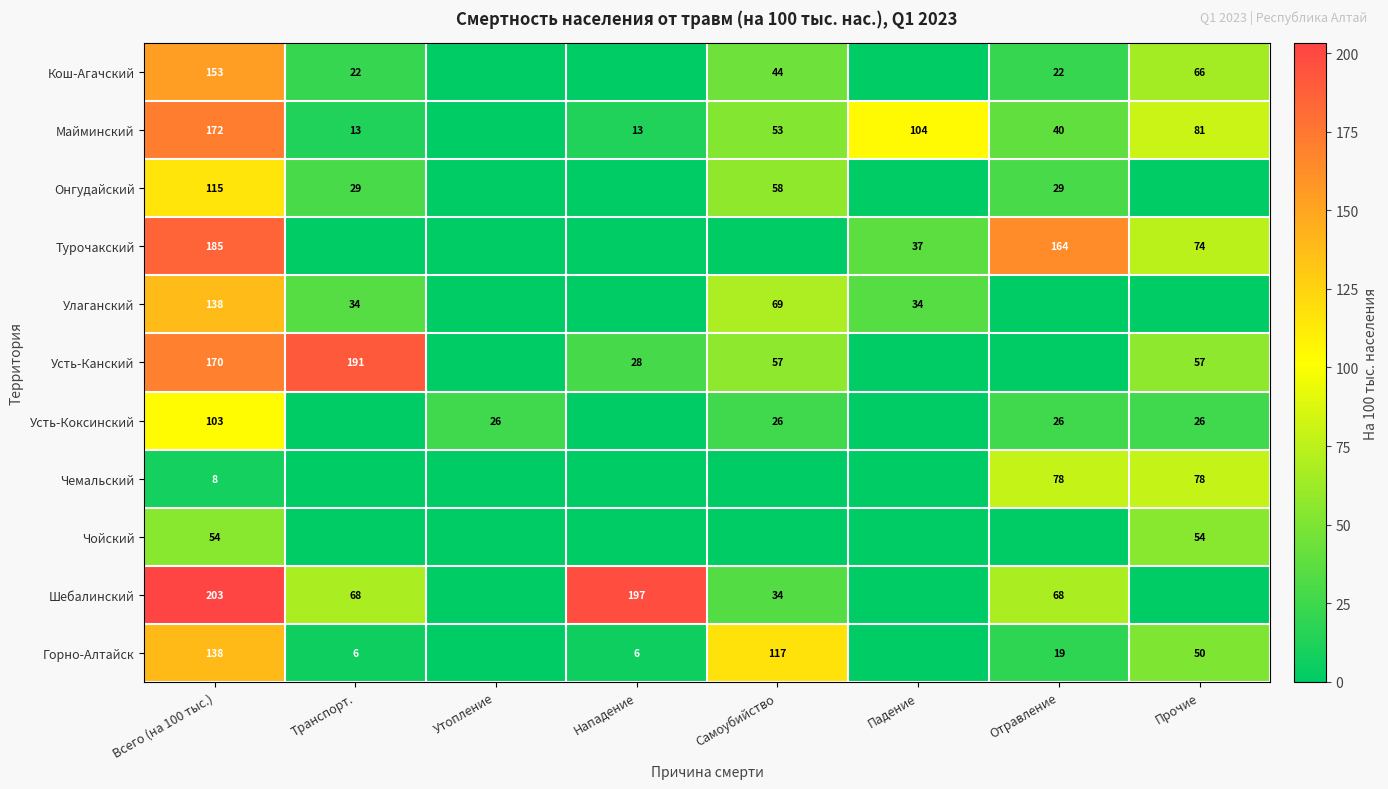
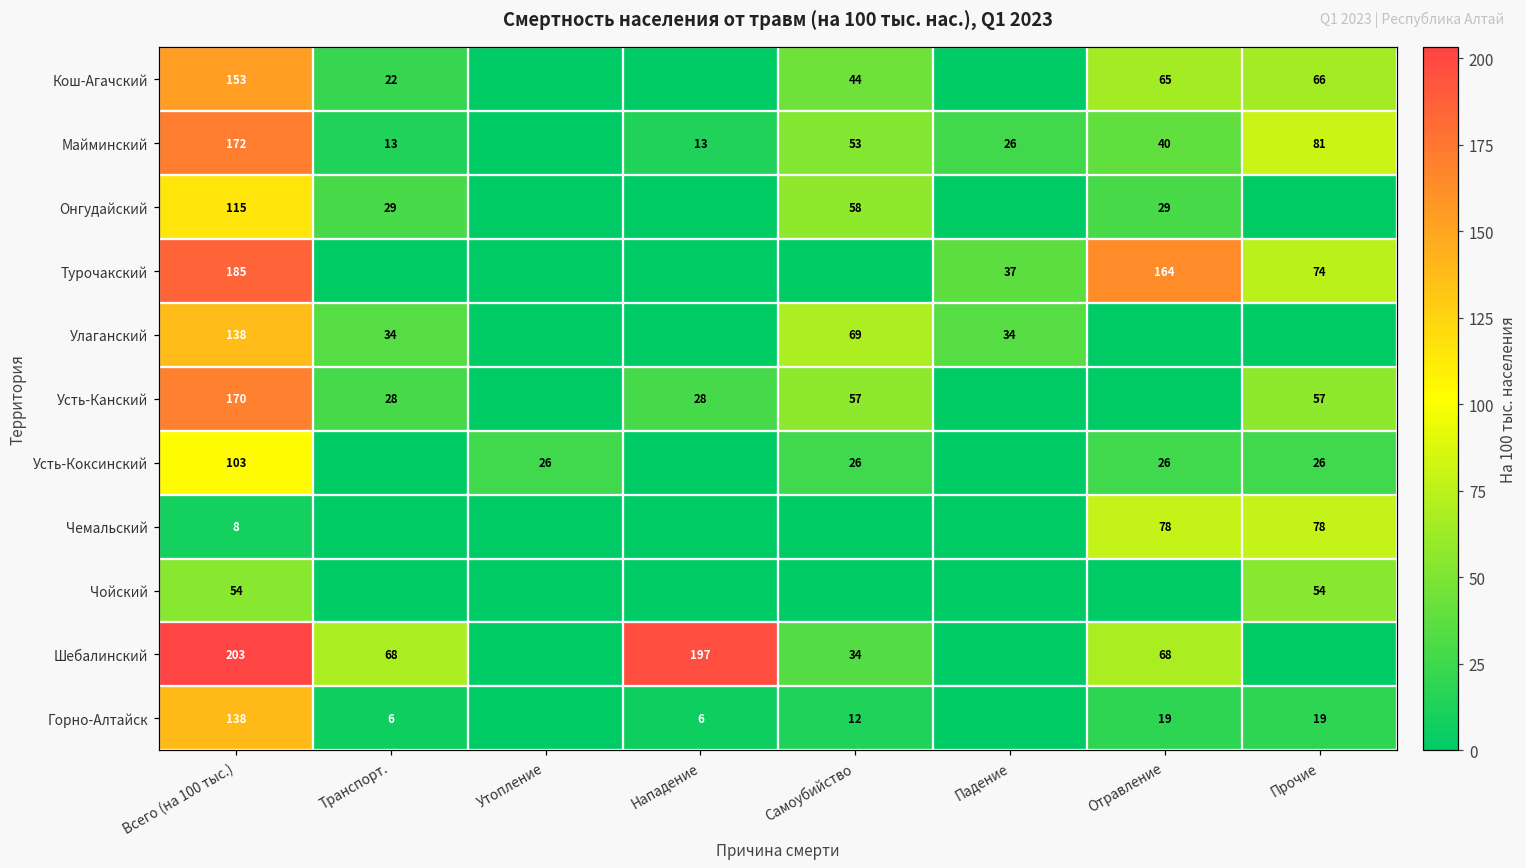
  {
    "Кош-Агачский": {
      "Всего (на 100 тыс.)": 153,
      "Транспорт.": 22,
      "Самоубийство": 44,
-     "Отравление": 22,
+     "Отравление": 65,
      "Прочие": 66
    },
    "Майминский": {
      "Всего (на 100 тыс.)": 172,
      "Транспорт.": 13,
      "Нападение": 13,
      "Самоубийство": 53,
-     "Падение": 104,
+     "Падение": 26,
      "Отравление": 40,
      "Прочие": 81
    },
    "Онгудайский": {
      "Всего (на 100 тыс.)": 115,
      "Транспорт.": 29,
      "Самоубийство": 58,
      "Отравление": 29
    },
    "Турочакский": {
      "Всего (на 100 тыс.)": 185,
      "Падение": 37,
      "Отравление": 164,
      "Прочие": 74
    },
    "Улаганский": {
      "Всего (на 100 тыс.)": 138,
      "Транспорт.": 34,
      "Самоубийство": 69,
      "Падение": 34
    },
    "Усть-Канский": {
      "Всего (на 100 тыс.)": 170,
-     "Транспорт.": 191,
+     "Транспорт.": 28,
      "Нападение": 28,
      "Самоубийство": 57,
      "Прочие": 57
    },
    "Усть-Коксинский": {
      "Всего (на 100 тыс.)": 103,
      "Утопление": 26,
      "Самоубийство": 26,
      "Отравление": 26,
      "Прочие": 26
    },
    "Чемальский": {
      "Всего (на 100 тыс.)": 8,
      "Отравление": 78,
      "Прочие": 78
    },
    "Чойский": {
      "Всего (на 100 тыс.)": 54,
      "Прочие": 54
    },
    "Шебалинский": {
      "Всего (на 100 тыс.)": 203,
      "Транспорт.": 68,
      "Нападение": 197,
      "Самоубийство": 34,
      "Отравление": 68
    },
    "Горно-Алтайск": {
      "Всего (на 100 тыс.)": 138,
      "Транспорт.": 6,
      "Нападение": 6,
-     "Самоубийство": 117,
+     "Самоубийство": 12,
      "Отравление": 19,
-     "Прочие": 50
+     "Прочие": 19
    }
  }
